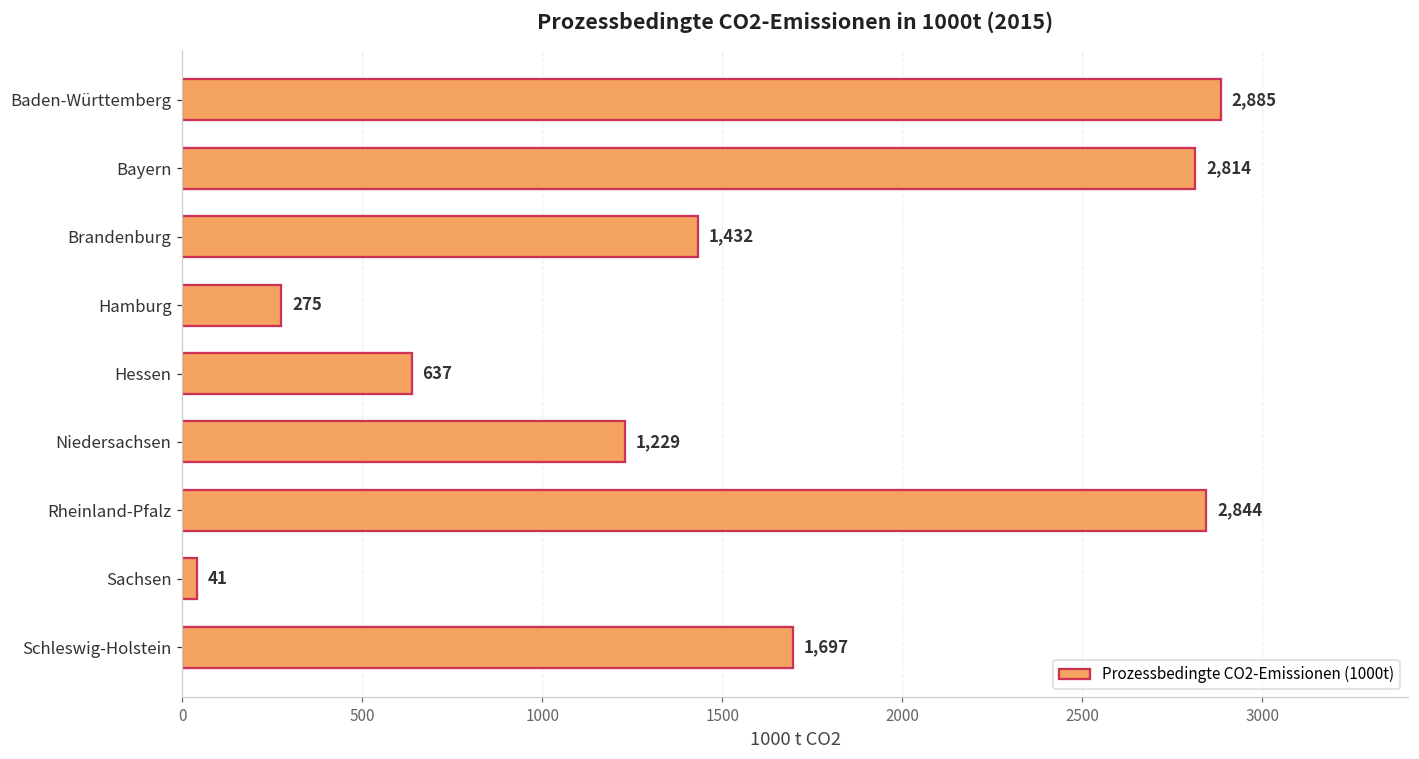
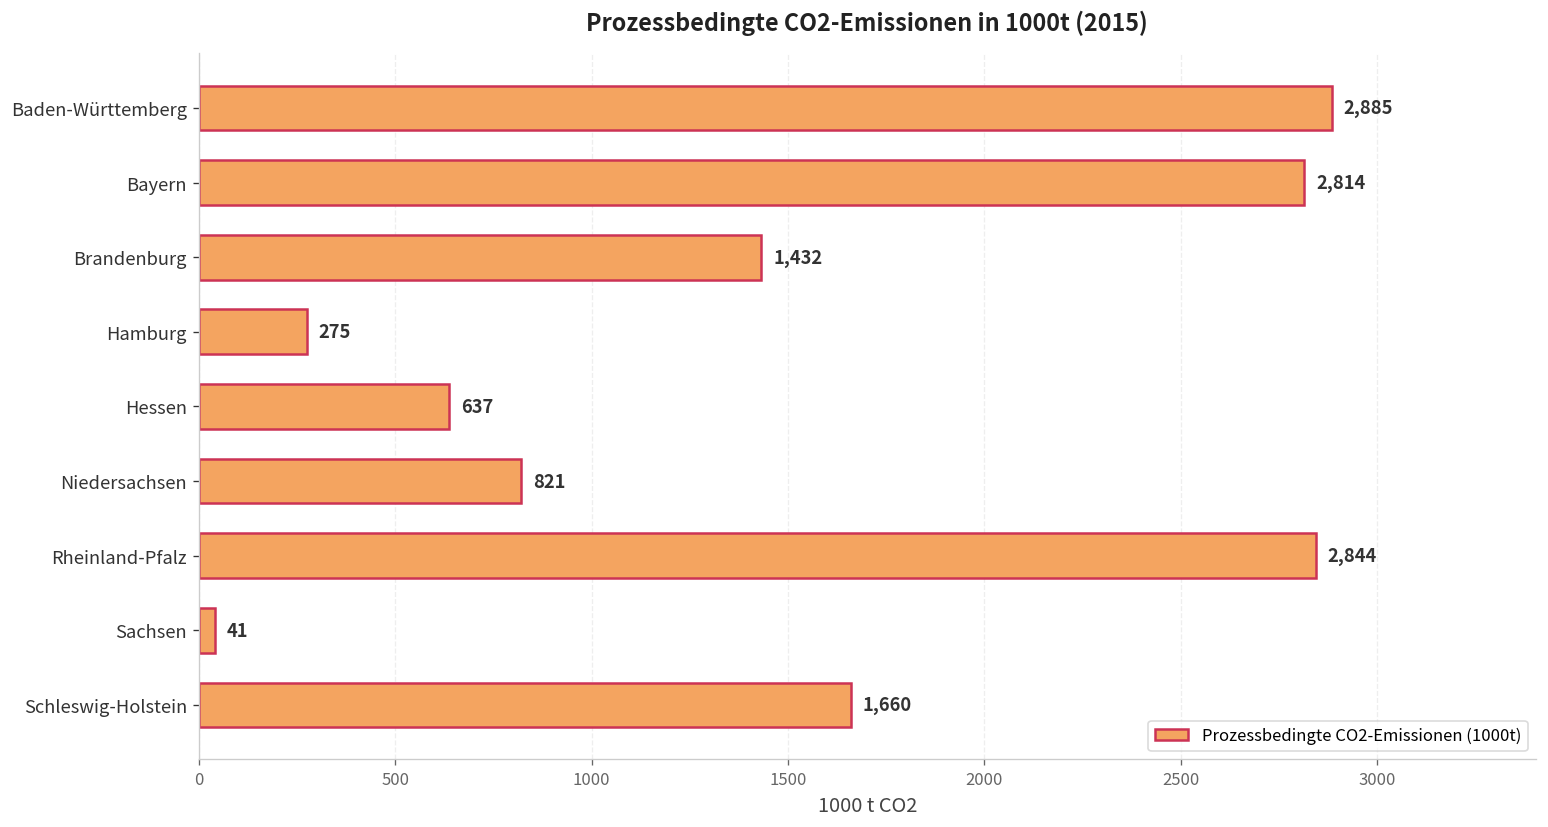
  {
    "Baden-Württemberg": "2,885",
    "Bayern": "2,814",
    "Brandenburg": "1,432",
    "Hamburg": "275",
    "Hessen": "637",
-   "Niedersachsen": "1,229",
+   "Niedersachsen": "821",
    "Rheinland-Pfalz": "2,844",
    "Sachsen": "41",
-   "Schleswig-Holstein": "1,697"
+   "Schleswig-Holstein": "1,660"
  }
